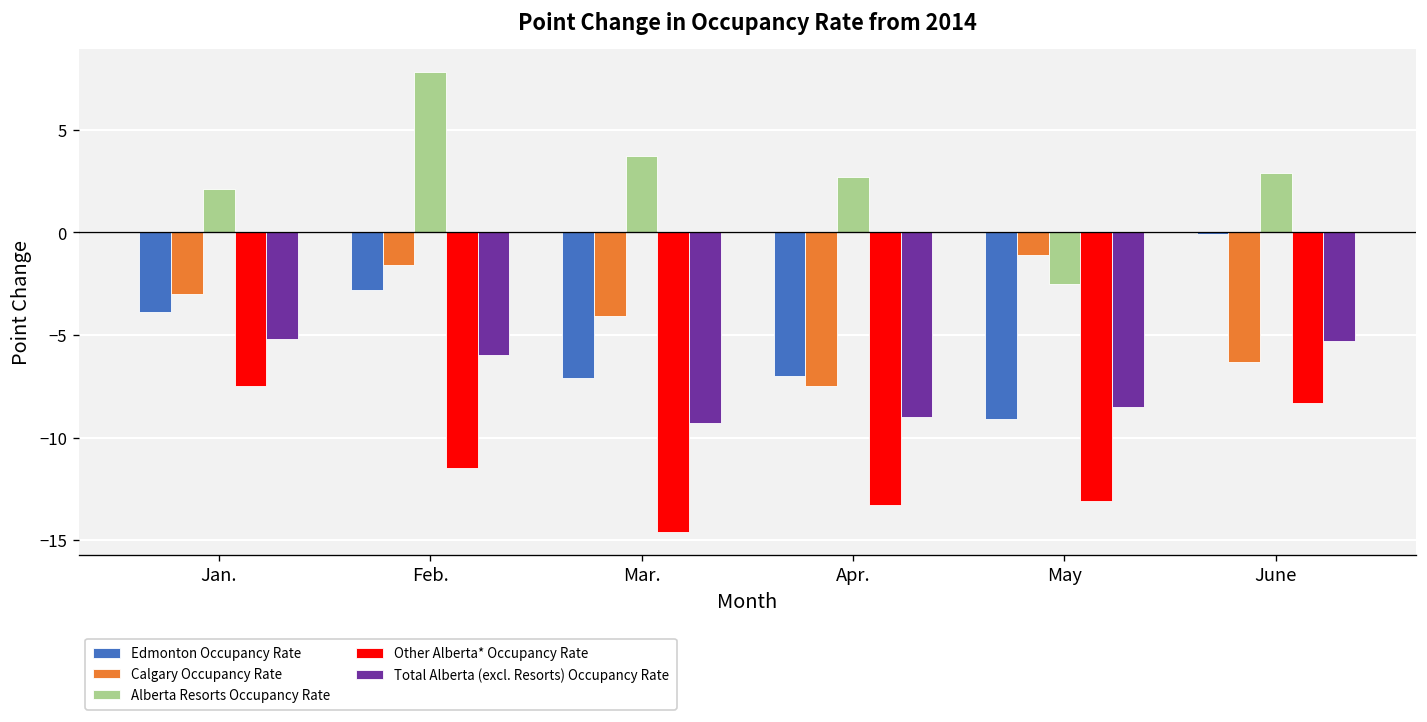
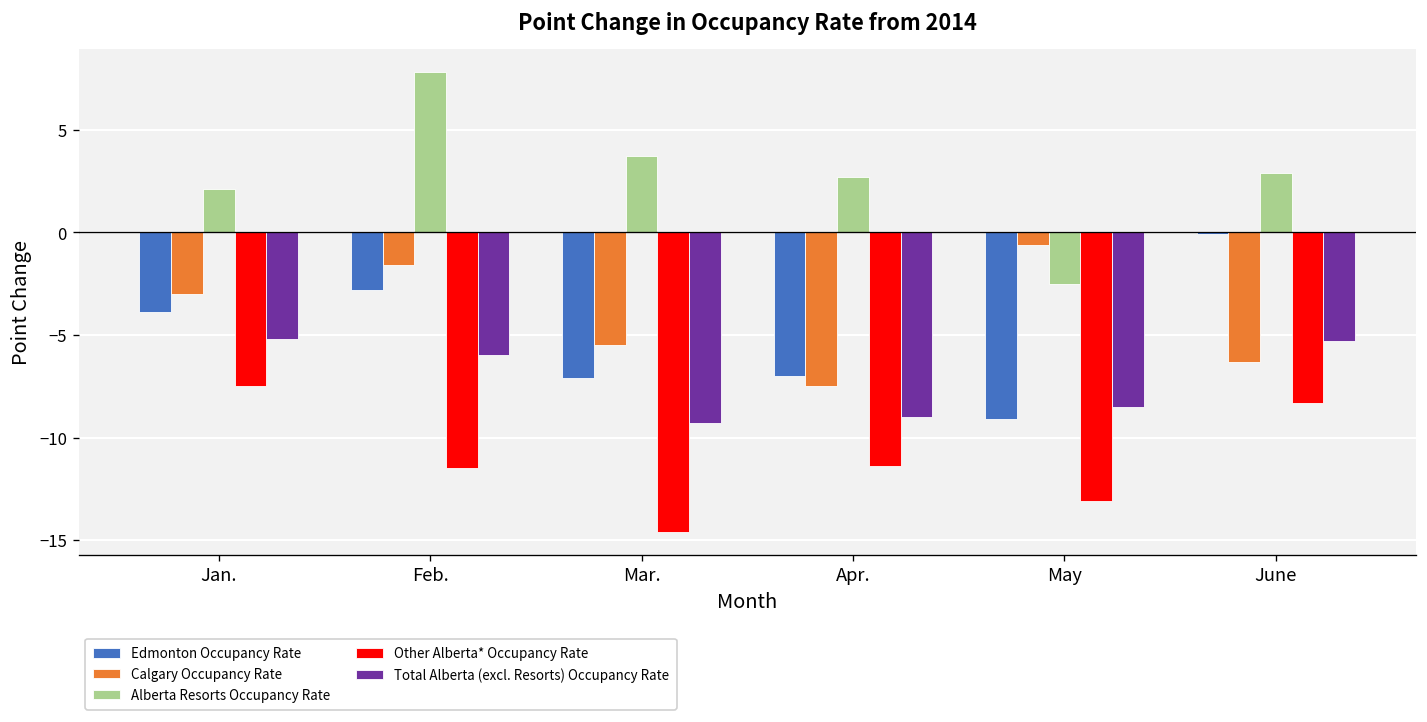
  {
    "Edmonton Occupancy Rate": {
      "Jan.": -3.9,
      "Feb.": -2.8,
      "Mar.": -7.1,
      "Apr.": -7.0,
      "May": -9.1
    },
    "Calgary Occupancy Rate": {
      "Jan.": -3.0,
      "Feb.": -1.6,
-     "Mar.": -4.1,
+     "Mar.": -5.5,
      "Apr.": -7.5,
-     "May": -1.1,
+     "May": -0.6,
      "June": -6.3
    },
    "Alberta Resorts Occupancy Rate": {
      "Jan.": 2.1,
      "Feb.": 7.8,
      "Mar.": 3.7,
      "Apr.": 2.7,
      "May": -2.5,
      "June": 2.9
    },
    "Other Alberta* Occupancy Rate": {
      "Jan.": -7.5,
      "Feb.": -11.5,
      "Mar.": -14.6,
-     "Apr.": -13.3,
+     "Apr.": -11.4,
      "May": -13.1,
      "June": -8.3
    },
    "Total Alberta (excl. Resorts) Occupancy Rate": {
      "Jan.": -5.2,
      "Feb.": -6.0,
      "Mar.": -9.3,
      "Apr.": -9.0,
      "May": -8.5,
      "June": -5.3
    }
  }
